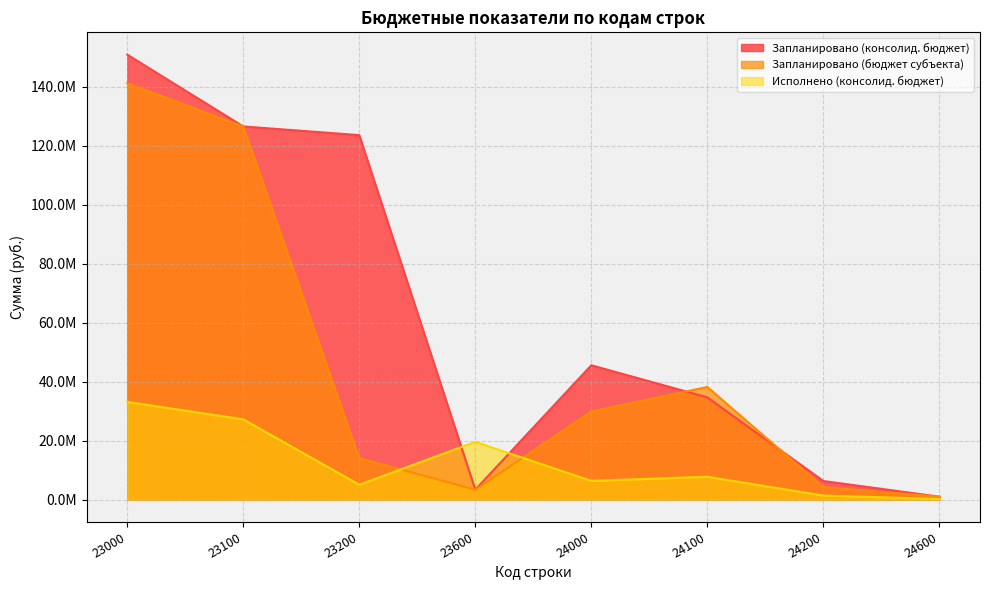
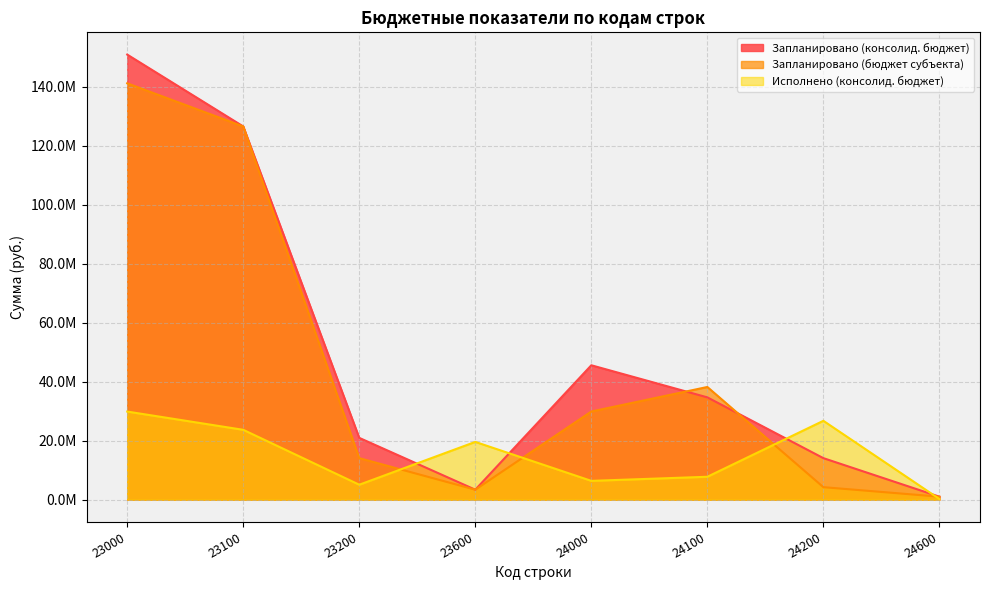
  {
    "Запланировано (консолид. бюджет)": {
      "23000": 151000000,
-     "23200": 124000000,
+     "23200": 21000000,
      "24000": 46000000,
      "24100": 35000000,
-     "24200": 6000000
+     "24200": 14000000
    },
    "Запланировано (бюджет субъекта)": {
      "23000": 141000000,
      "23200": 14000000,
      "24000": 30000000,
      "24100": 38000000,
      "24200": 4000000
    },
    "Исполнено (консолид. бюджет)": {
-     "23000": 33000000,
-     "23100": 27000000,
+     "23000": 30000000,
+     "23100": 24000000,
      "23200": 5000000,
      "23600": 20000000,
      "24000": 6000000,
      "24100": 8000000,
-     "24200": 1000000
+     "24200": 27000000
    }
  }
